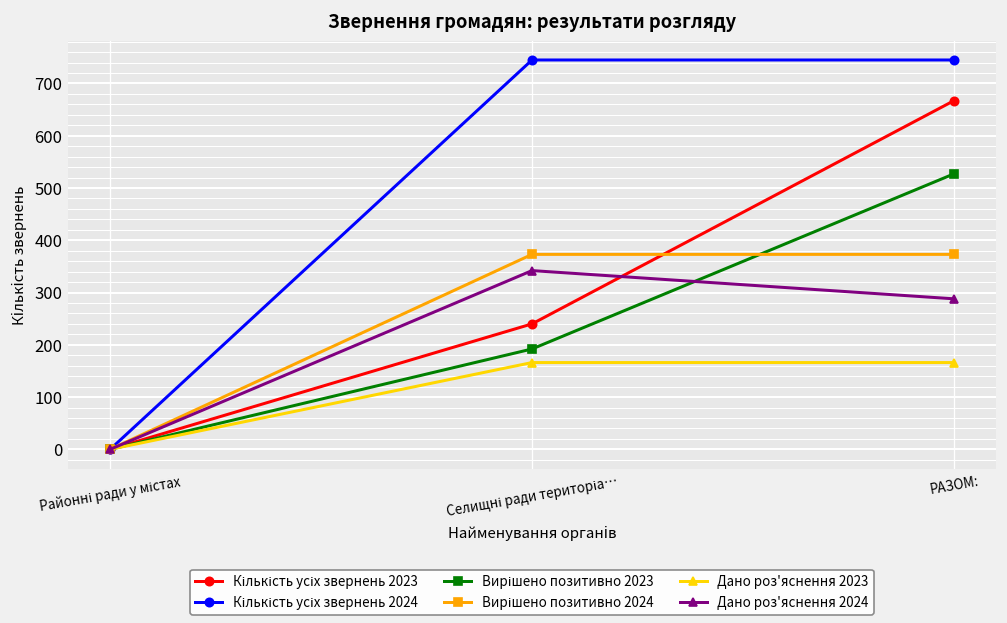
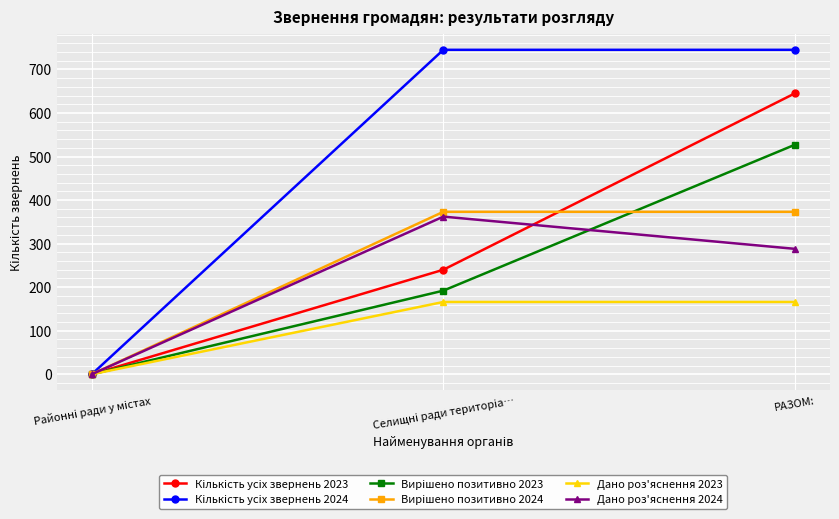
  {
    "Кількість усіх звернень 2023": {
      "Селищні ради територіа…": 240,
-     "РАЗОМ:": 670
+     "РАЗОМ:": 650
    },
    "Кількість усіх звернень 2024": {
      "Селищні ради територіа…": 750,
      "РАЗОМ:": 750
    },
    "Вирішено позитивно 2023": {
      "Селищні ради територіа…": 190,
      "РАЗОМ:": 530
    },
    "Дано роз'яснення 2024": {
-     "Селищні ради територіа…": 340,
+     "Селищні ради територіа…": 360,
      "РАЗОМ:": 290
    }
  }
